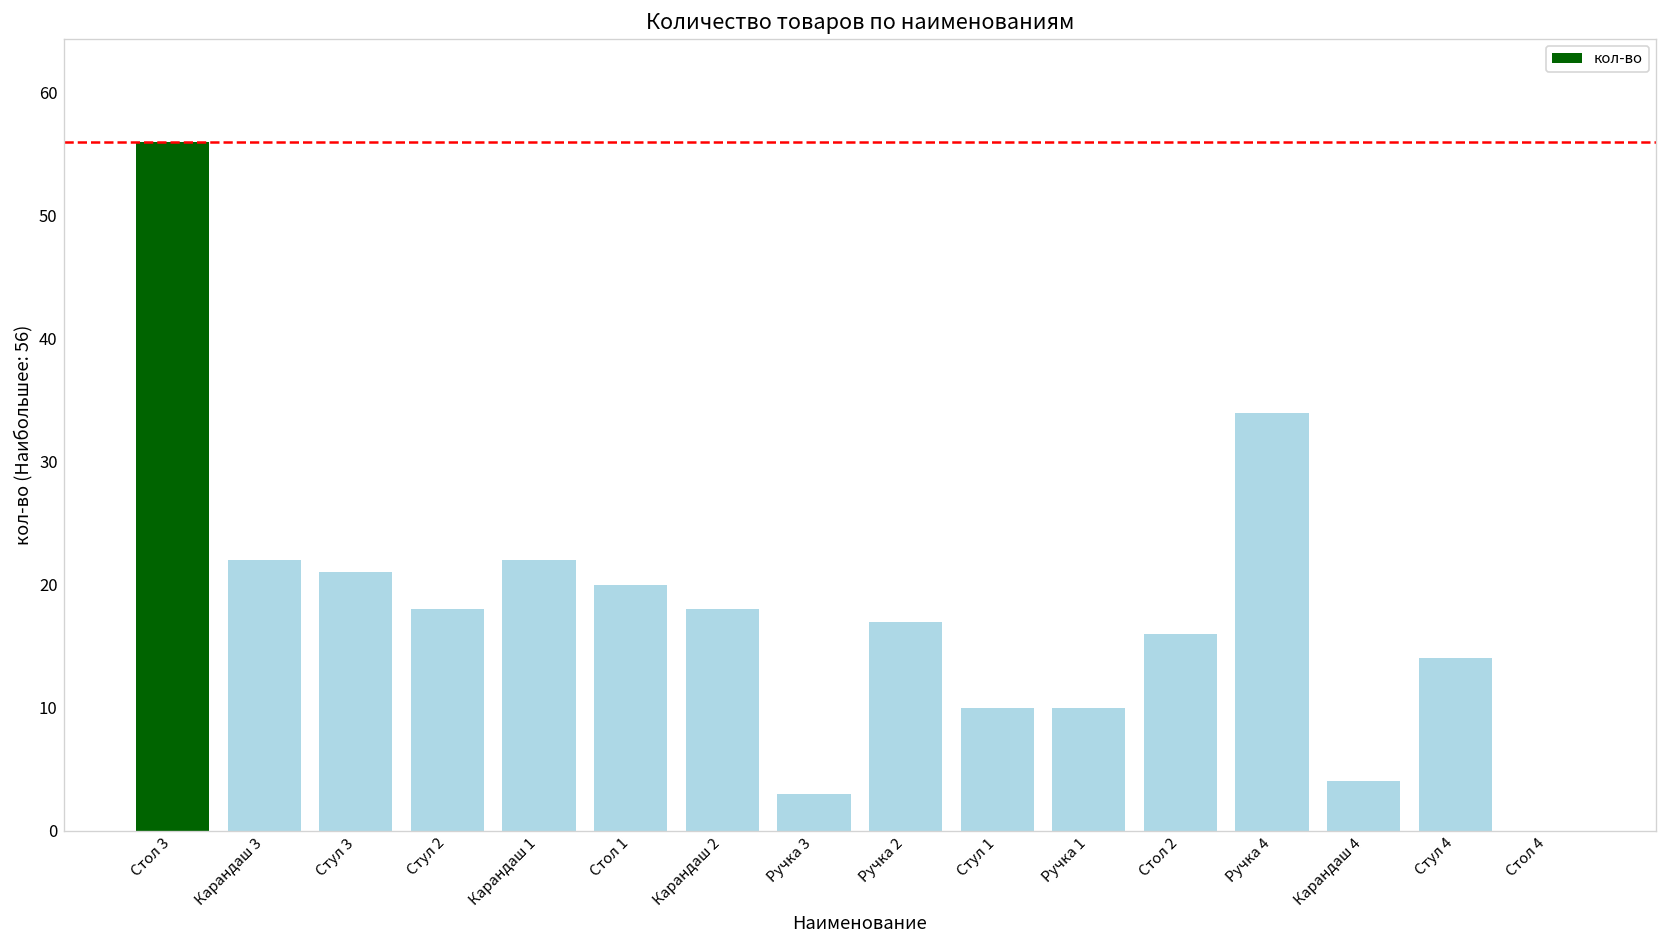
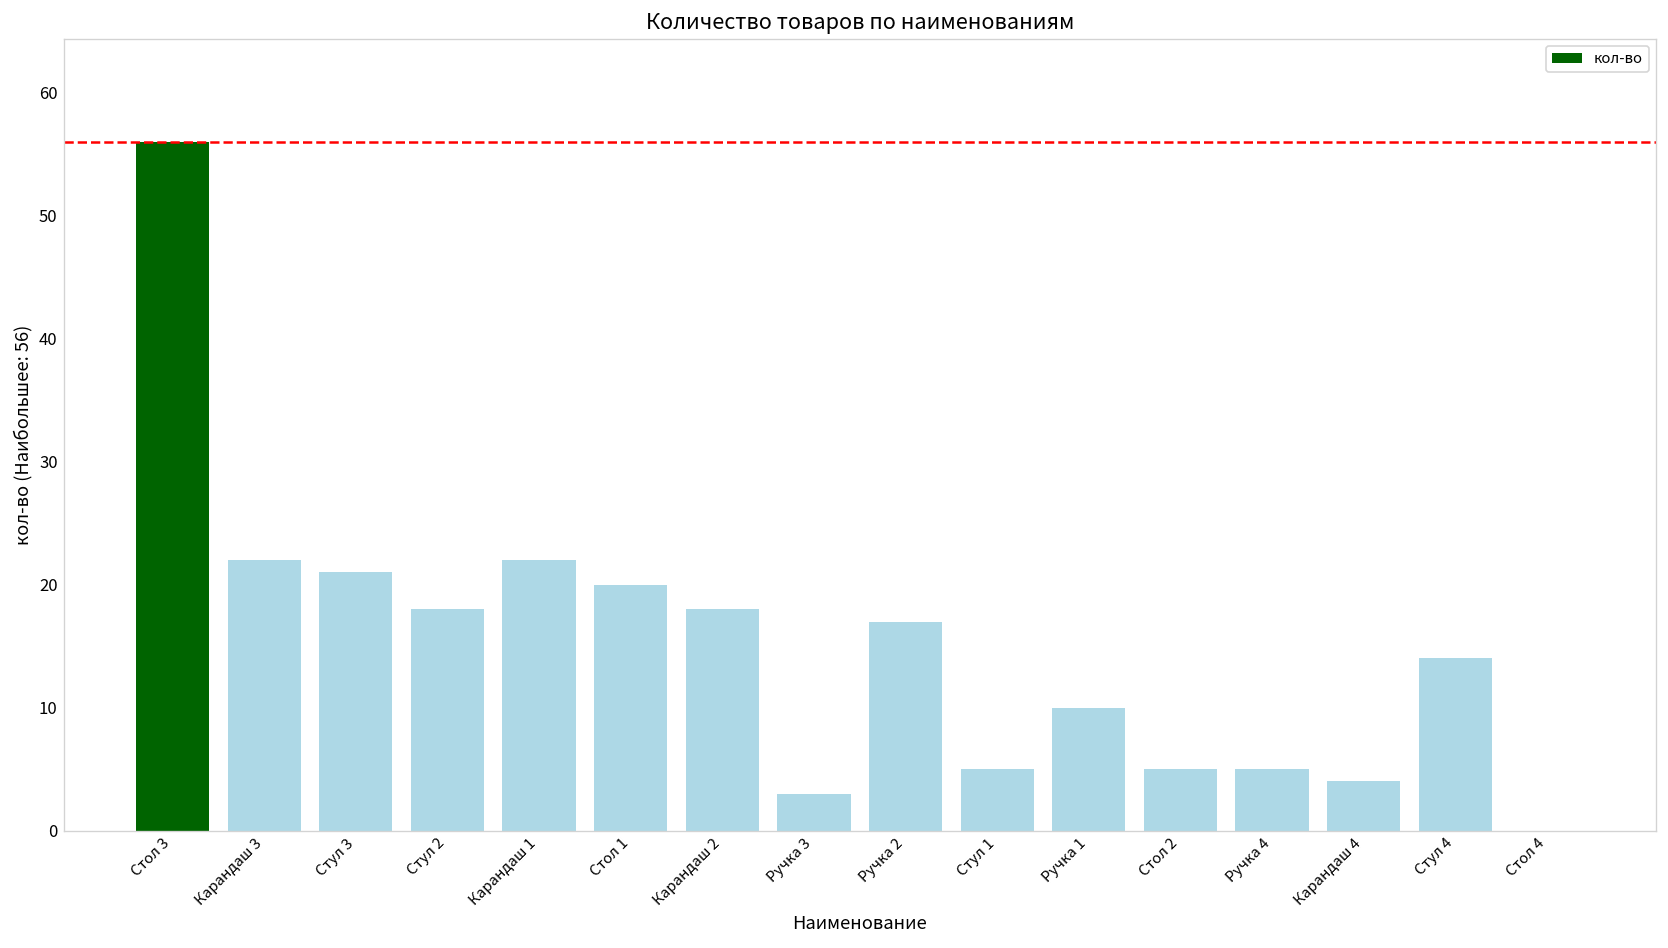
  {
    "Стол 3": 56,
    "Карандаш 3": 22,
    "Стул 3": 21,
    "Стул 2": 18,
    "Карандаш 1": 22,
    "Стол 1": 20,
    "Карандаш 2": 18,
    "Ручка 3": 3,
    "Ручка 2": 17,
-   "Стул 1": 10,
+   "Стул 1": 5,
    "Ручка 1": 10,
-   "Стол 2": 16,
-   "Ручка 4": 34,
+   "Стол 2": 5,
+   "Ручка 4": 5,
    "Карандаш 4": 4,
    "Стул 4": 14,
    "Стол 4": 0
  }
